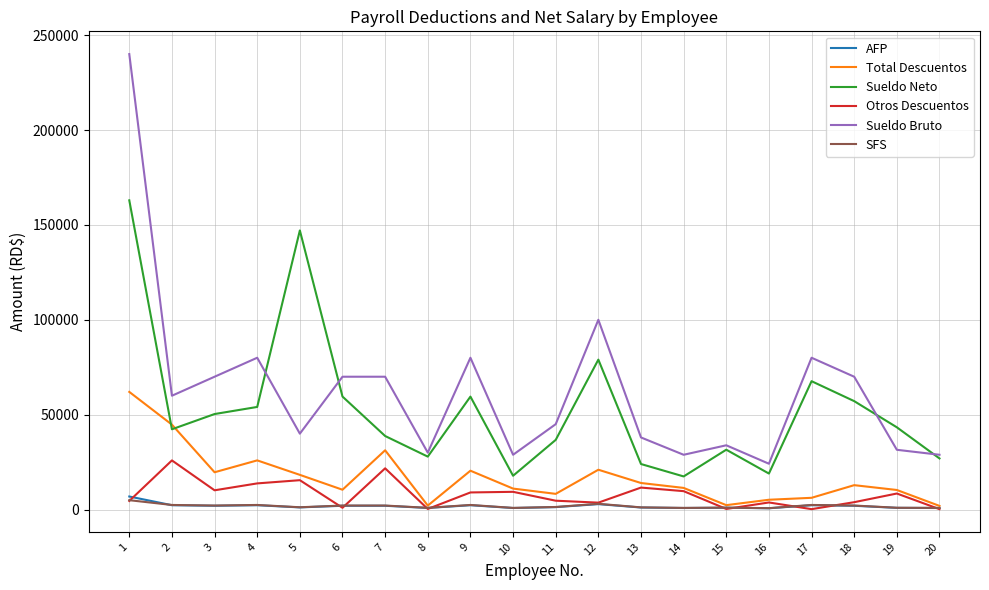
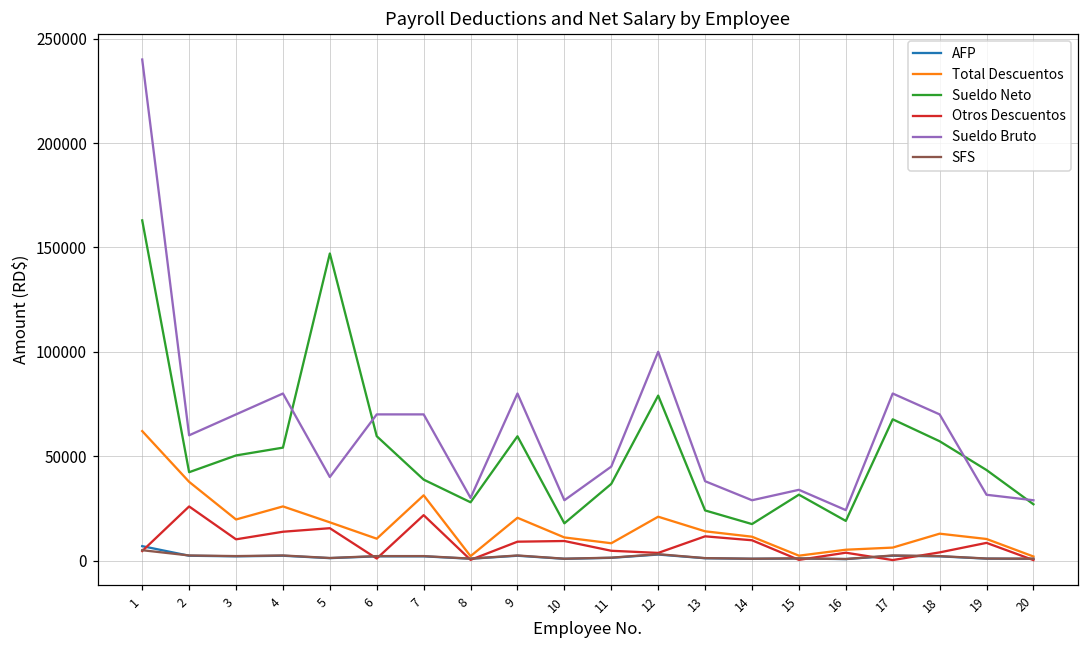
  {
    "AFP": {
      "1": 7000
    },
    "Total Descuentos": {
      "1": 62000,
-     "2": 45000,
+     "2": 38000,
      "3": 20000,
      "4": 26000,
      "5": 18000,
      "6": 10000,
      "7": 31000,
      "9": 20000,
      "10": 11000,
      "11": 8000,
      "12": 21000,
      "13": 14000,
      "14": 11000,
      "16": 5000,
      "17": 6000,
      "18": 13000,
      "19": 10000
    },
    "Sueldo Neto": {
      "1": 163000,
      "2": 42000,
      "3": 50000,
      "4": 54000,
      "5": 147000,
      "6": 60000,
      "7": 39000,
      "8": 28000,
      "9": 60000,
      "10": 18000,
      "11": 37000,
      "12": 79000,
      "13": 24000,
      "14": 17000,
      "15": 32000,
      "16": 19000,
      "17": 68000,
      "18": 57000,
      "19": 43000,
      "20": 27000
    },
    "Otros Descuentos": {
      "2": 26000,
      "3": 10000,
      "4": 14000,
      "5": 15000,
      "7": 22000,
      "9": 9000,
      "10": 9000,
      "11": 5000,
      "13": 12000,
      "14": 10000,
      "16": 4000,
      "17": 0,
      "18": 4000,
      "19": 8000
    },
    "Sueldo Bruto": {
      "1": 240000,
      "2": 60000,
      "3": 70000,
      "4": 80000,
      "5": 40000,
      "6": 70000,
      "7": 70000,
      "8": 30000,
      "9": 80000,
      "10": 29000,
      "11": 45000,
      "12": 100000,
      "13": 38000,
      "14": 29000,
      "15": 34000,
      "16": 24000,
      "17": 80000,
      "18": 70000,
      "19": 32000,
      "20": 29000
    }
  }
